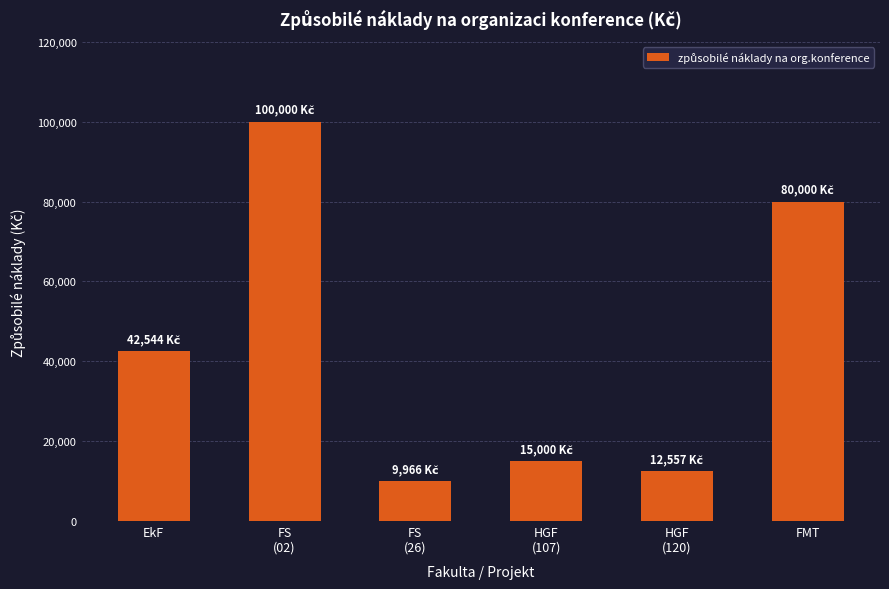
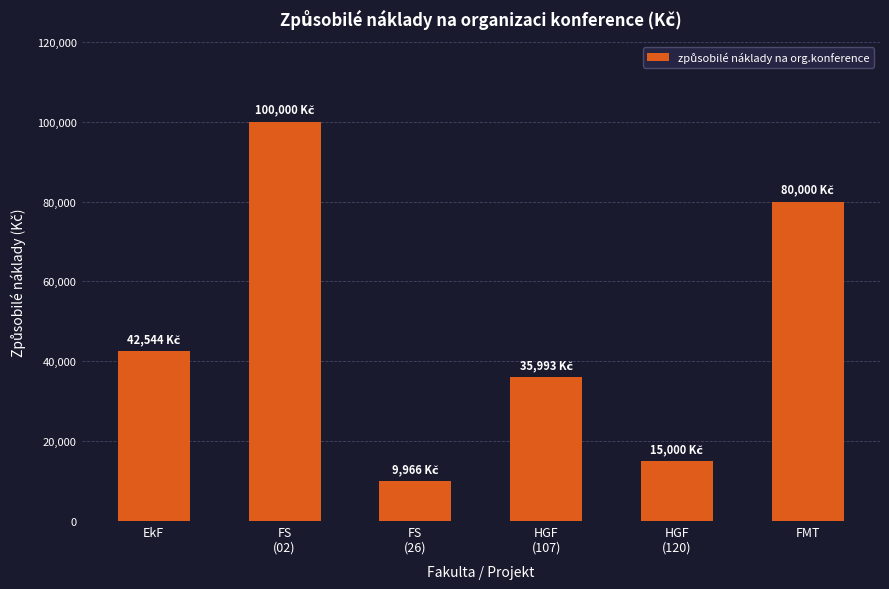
  {
    "EkF": "42,544",
    "FS (02)": "100,000",
    "FS (26)": "9,966",
-   "HGF (107)": "15,000",
-   "HGF (120)": "12,557",
+   "HGF (107)": "35,993",
+   "HGF (120)": "15,000",
    "FMT": "80,000"
  }
